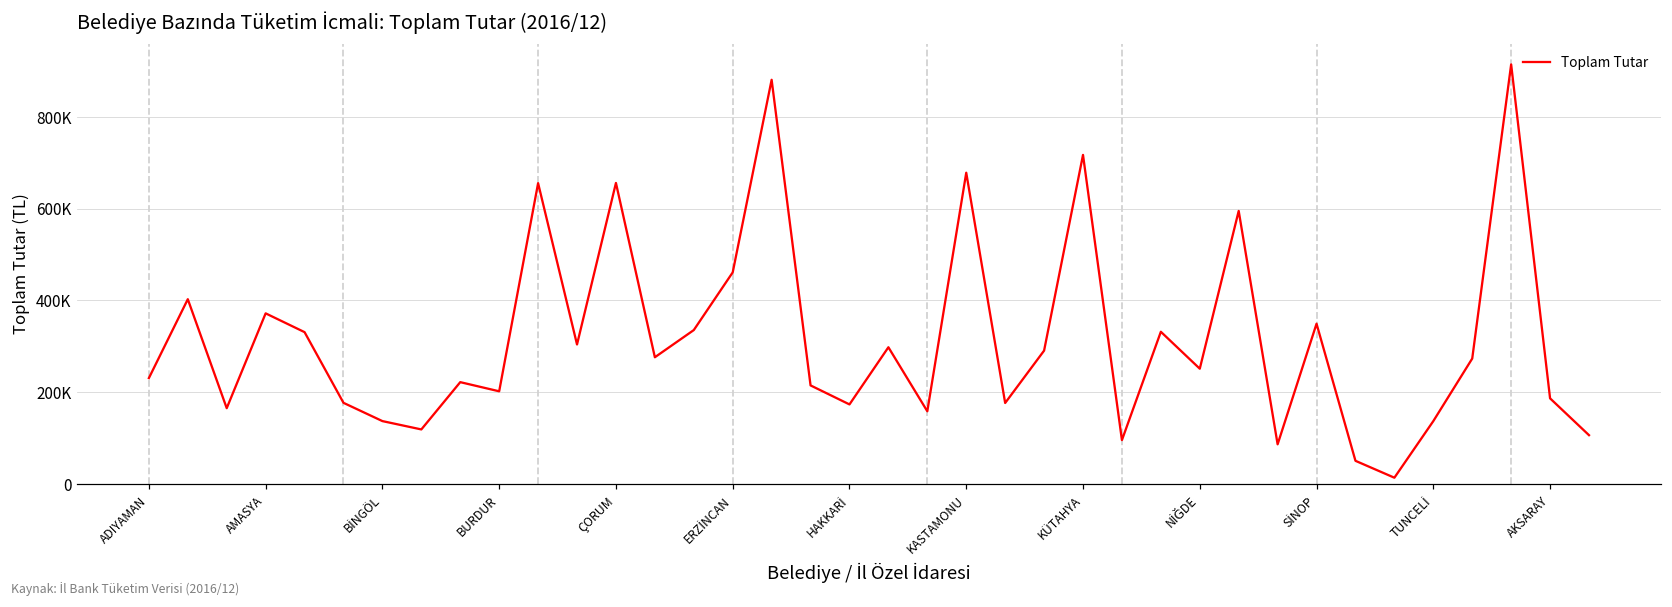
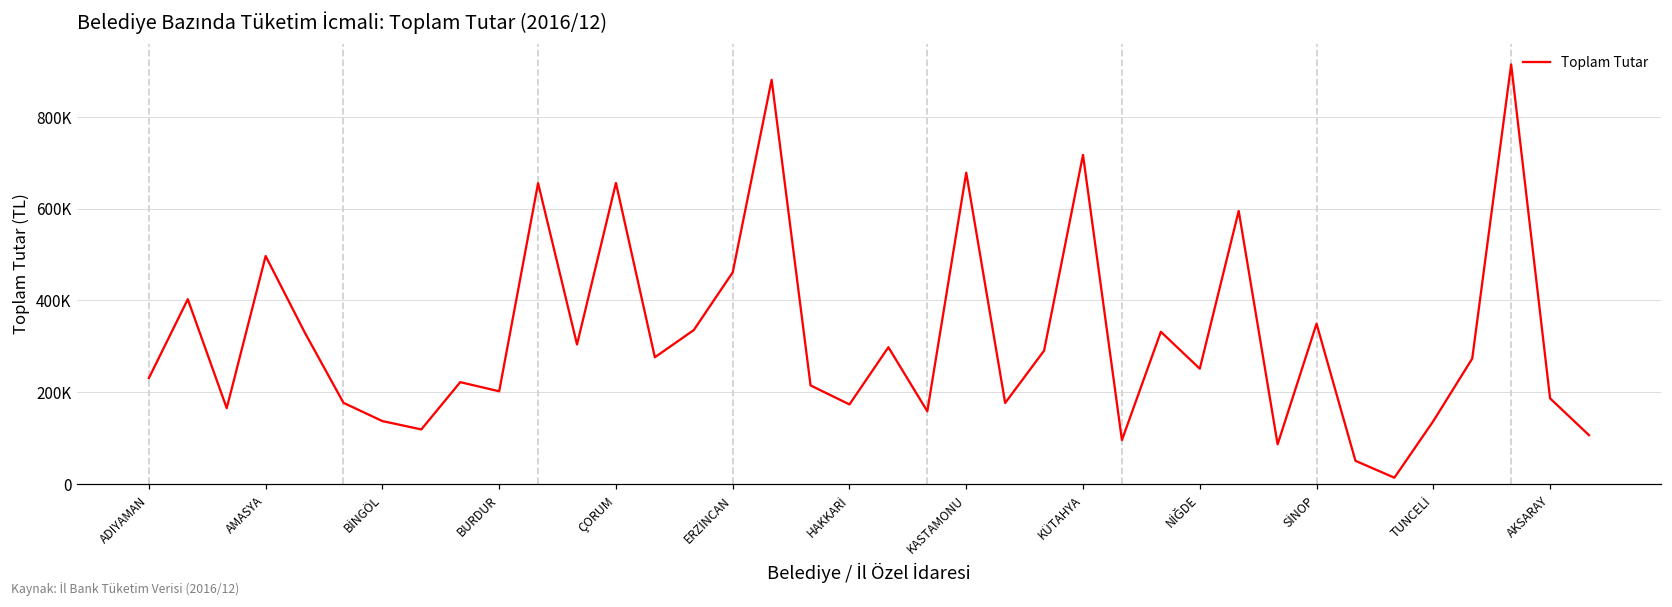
  {
    "ADIYAMAN": 230000,
-   "AMASYA": 370000,
+   "AMASYA": 500000,
    "BİNGÖL": 140000,
    "BURDUR": 200000,
    "ÇORUM": 660000,
    "ERZİNCAN": 460000,
    "HAKKARİ": 170000,
    "KASTAMONU": 680000,
    "KÜTAHYA": 720000,
    "NİĞDE": 250000,
    "SİNOP": 350000,
    "TUNCELİ": 140000,
    "AKSARAY": 190000
  }
